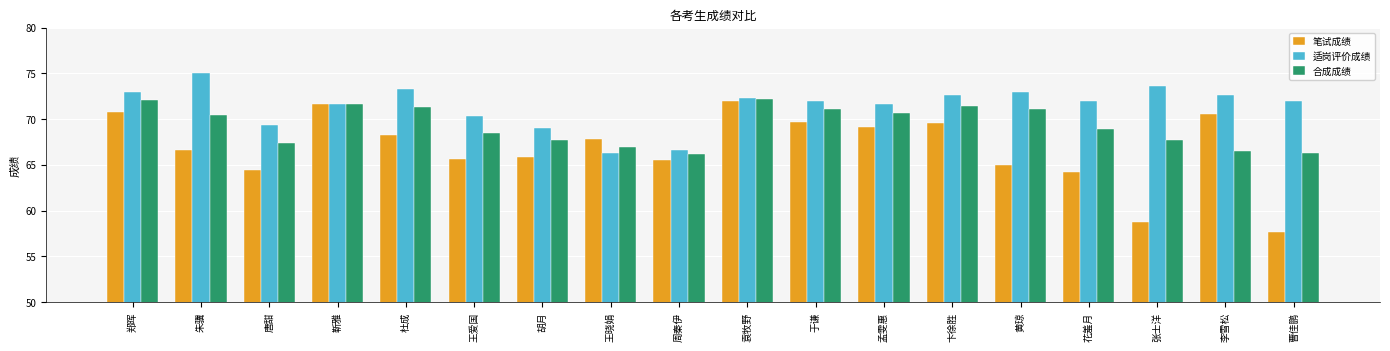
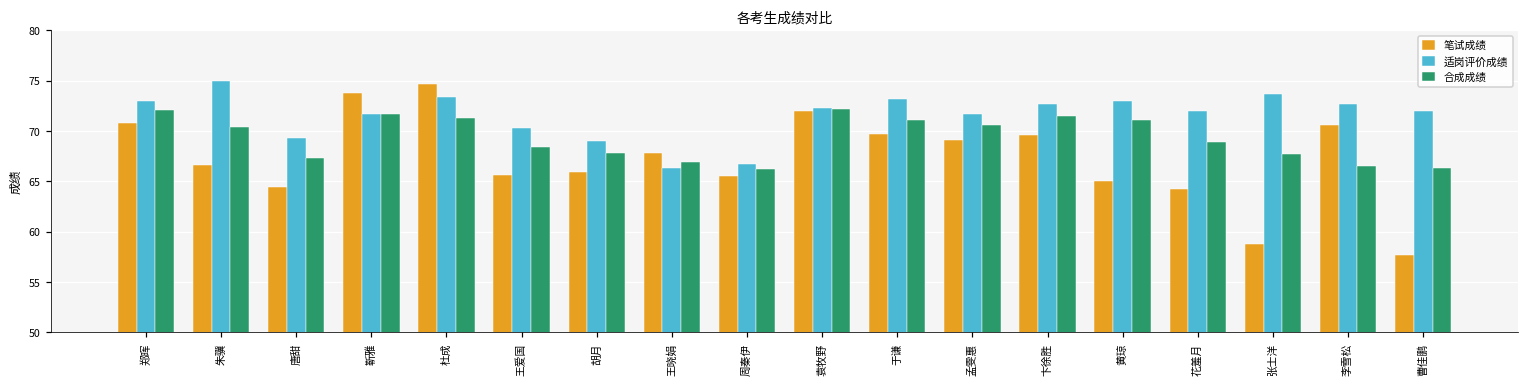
  {
    "笔试成绩": {
      "郑晖": 71,
      "朱骥": 67,
      "唐甜": 64,
-     "靳雅": 72,
-     "杜成": 68,
+     "靳雅": 74,
+     "杜成": 75,
      "王爱国": 66,
      "胡月": 66,
      "王晓娟": 68,
      "周秦伊": 66,
      "袁牧野": 72,
      "于谦": 70,
      "孟雯惠": 69,
      "卞徐胜": 70,
      "黄琼": 65,
      "花羞月": 64,
      "张士洋": 59,
      "李雪松": 71,
      "曹佳鹏": 58
    },
    "适岗评价成绩": {
      "郑晖": 73,
      "朱骥": 75,
      "唐甜": 69,
      "靳雅": 72,
      "杜成": 73,
      "王爱国": 70,
      "胡月": 69,
      "王晓娟": 66,
      "周秦伊": 67,
      "袁牧野": 72,
-     "于谦": 72,
+     "于谦": 73,
      "孟雯惠": 72,
      "卞徐胜": 73,
      "黄琼": 73,
      "花羞月": 72,
      "张士洋": 74,
      "李雪松": 73,
      "曹佳鹏": 72
    },
    "合成成绩": {
      "郑晖": 72,
      "朱骥": 70,
      "唐甜": 67,
      "靳雅": 72,
      "杜成": 71,
      "王爱国": 68,
      "胡月": 68,
      "王晓娟": 67,
      "周秦伊": 66,
      "袁牧野": 72,
      "于谦": 71,
      "孟雯惠": 71,
      "卞徐胜": 71,
      "黄琼": 71,
      "花羞月": 69,
      "张士洋": 68,
      "李雪松": 67,
      "曹佳鹏": 66
    }
  }
